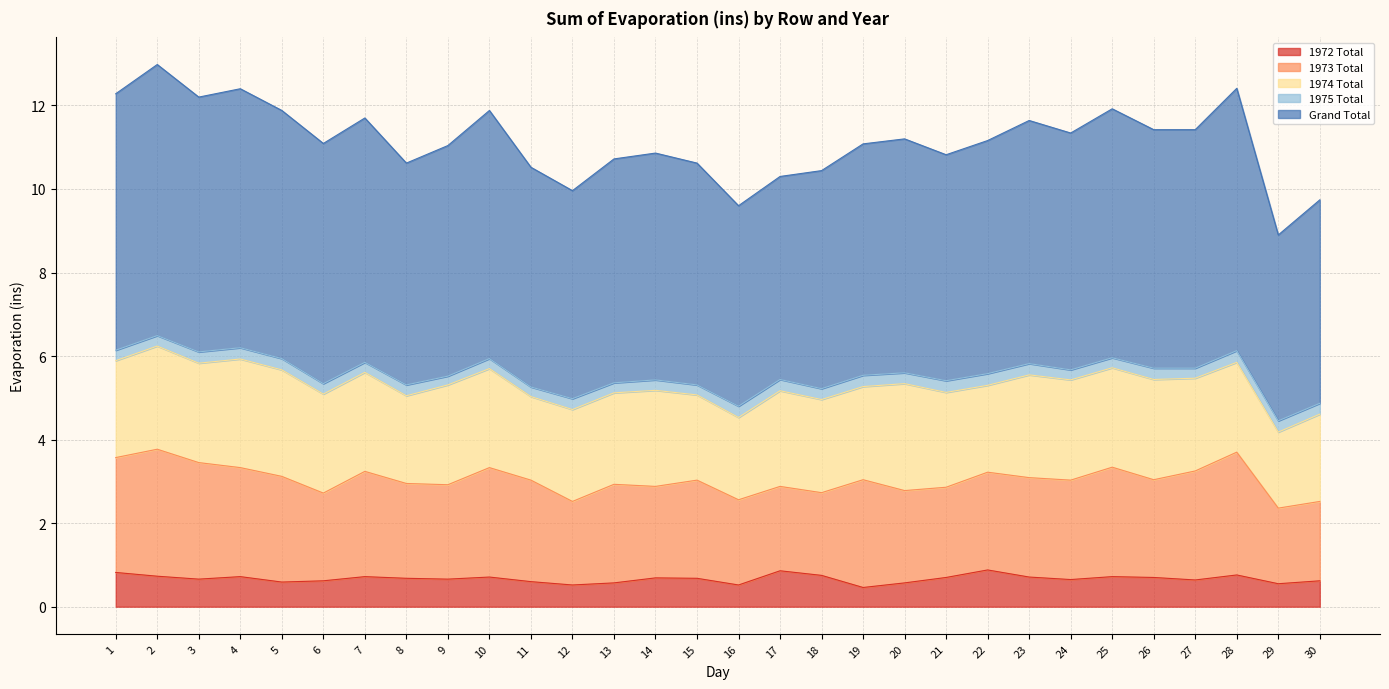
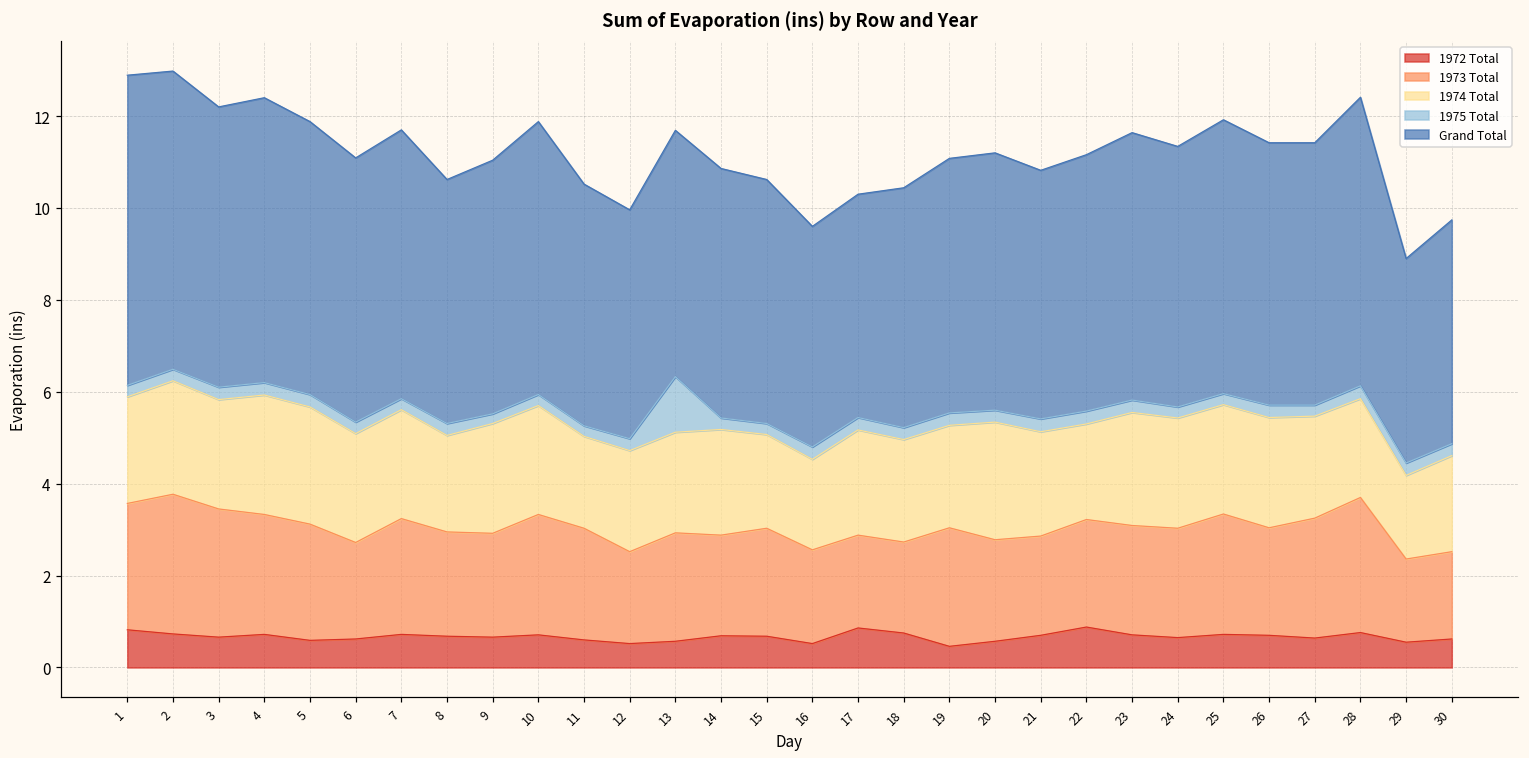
  {
    "1972 Total": {
      "1": 0.8,
      "2": 0.7,
      "3": 0.7,
      "4": 0.7,
      "5": 0.6,
      "6": 0.6,
      "7": 0.7,
      "8": 0.7,
      "9": 0.7,
      "10": 0.7,
      "11": 0.6,
      "12": 0.5,
      "13": 0.6,
      "14": 0.7,
      "15": 0.7,
      "16": 0.5,
      "17": 0.9,
      "18": 0.8,
      "19": 0.5,
      "20": 0.6,
      "21": 0.7,
      "22": 0.9,
      "23": 0.7,
      "24": 0.7,
      "25": 0.7,
      "26": 0.7,
      "27": 0.6,
      "28": 0.8,
      "29": 0.6,
      "30": 0.6
    },
    "1973 Total": {
      "1": 2.8,
      "2": 3.0,
      "3": 2.8,
      "4": 2.6,
      "5": 2.5,
      "6": 2.1,
      "7": 2.5,
      "8": 2.3,
      "9": 2.3,
      "10": 2.6,
      "11": 2.4,
      "12": 2.0,
      "13": 2.4,
      "14": 2.2,
      "15": 2.4,
      "16": 2.0,
      "17": 2.0,
      "18": 2.0,
      "19": 2.6,
      "20": 2.2,
      "21": 2.2,
      "22": 2.3,
      "23": 2.4,
      "24": 2.4,
      "25": 2.6,
      "26": 2.3,
      "27": 2.6,
      "28": 2.9,
      "29": 1.8,
      "30": 1.9
    },
    "1974 Total": {
      "1": 2.3,
      "2": 2.5,
      "3": 2.4,
      "4": 2.6,
      "5": 2.6,
      "6": 2.4,
      "7": 2.4,
      "8": 2.1,
      "9": 2.4,
      "10": 2.4,
      "11": 2.0,
      "12": 2.2,
      "13": 2.2,
      "14": 2.3,
      "15": 2.0,
      "16": 2.0,
      "17": 2.3,
      "18": 2.2,
      "19": 2.2,
      "20": 2.6,
      "21": 2.3,
      "22": 2.1,
      "23": 2.5,
      "24": 2.4,
      "25": 2.4,
      "26": 2.4,
      "27": 2.2,
      "28": 2.1,
      "29": 1.8,
      "30": 2.1
    },
    "1975 Total": {
      "1": 0.3,
      "2": 0.3,
      "3": 0.3,
      "4": 0.3,
      "5": 0.3,
      "6": 0.3,
      "7": 0.2,
      "8": 0.3,
      "9": 0.2,
      "10": 0.2,
      "11": 0.2,
      "12": 0.3,
-     "13": 0.2,
+     "13": 1.2,
      "14": 0.3,
      "15": 0.2,
      "16": 0.3,
      "17": 0.3,
      "18": 0.3,
      "19": 0.3,
      "20": 0.3,
      "21": 0.3,
      "22": 0.3,
      "23": 0.3,
      "24": 0.2,
      "25": 0.2,
      "26": 0.3,
      "27": 0.2,
      "28": 0.3,
      "29": 0.3,
      "30": 0.3
    },
    "Grand Total": {
-     "1": 6.1,
+     "1": 6.8,
      "2": 6.5,
      "3": 6.1,
      "4": 6.2,
      "5": 5.9,
      "6": 5.8,
      "7": 5.8,
      "8": 5.3,
      "9": 5.5,
      "10": 5.9,
      "11": 5.3,
      "12": 5.0,
      "13": 5.4,
      "14": 5.4,
      "15": 5.3,
      "16": 4.8,
      "17": 4.9,
      "18": 5.2,
      "19": 5.5,
      "20": 5.6,
      "21": 5.4,
      "22": 5.6,
      "23": 5.8,
      "24": 5.7,
      "25": 6.0,
      "26": 5.7,
      "27": 5.7,
      "28": 6.3,
      "29": 4.5,
      "30": 4.9
    }
  }
